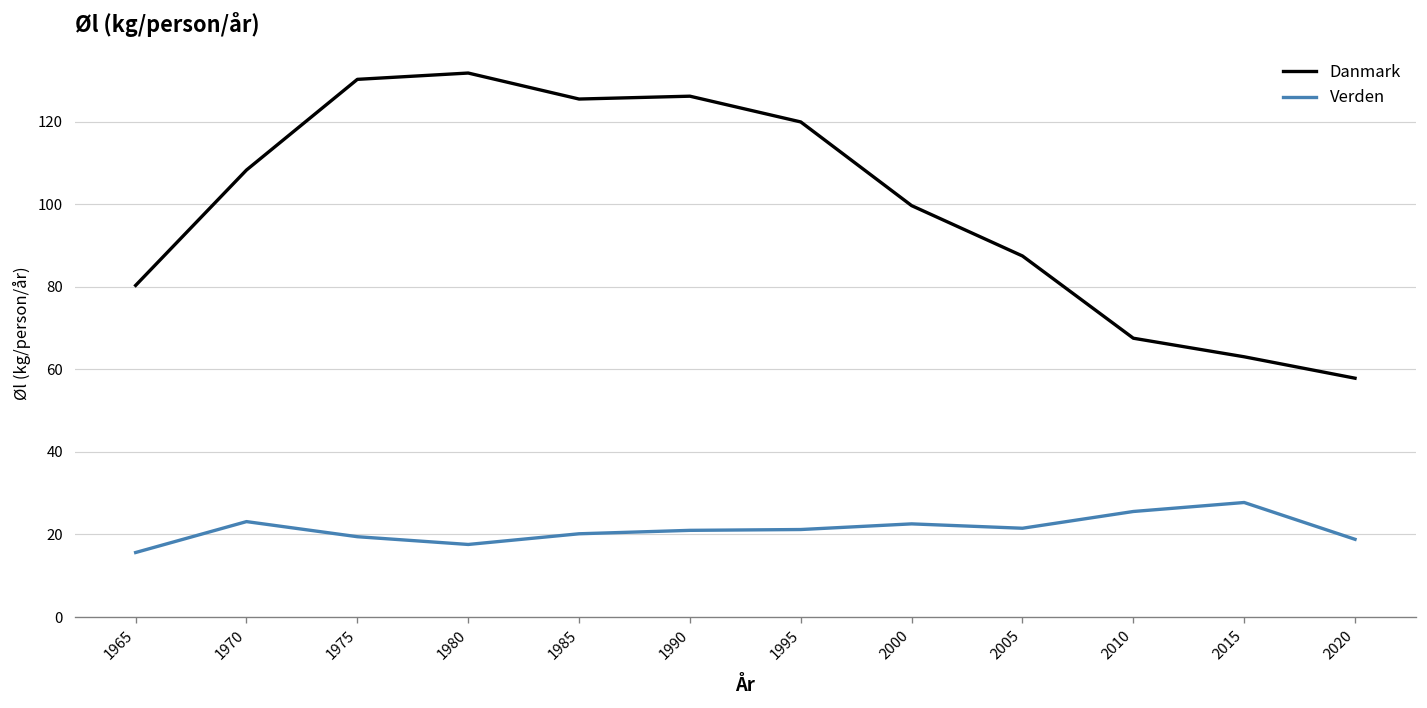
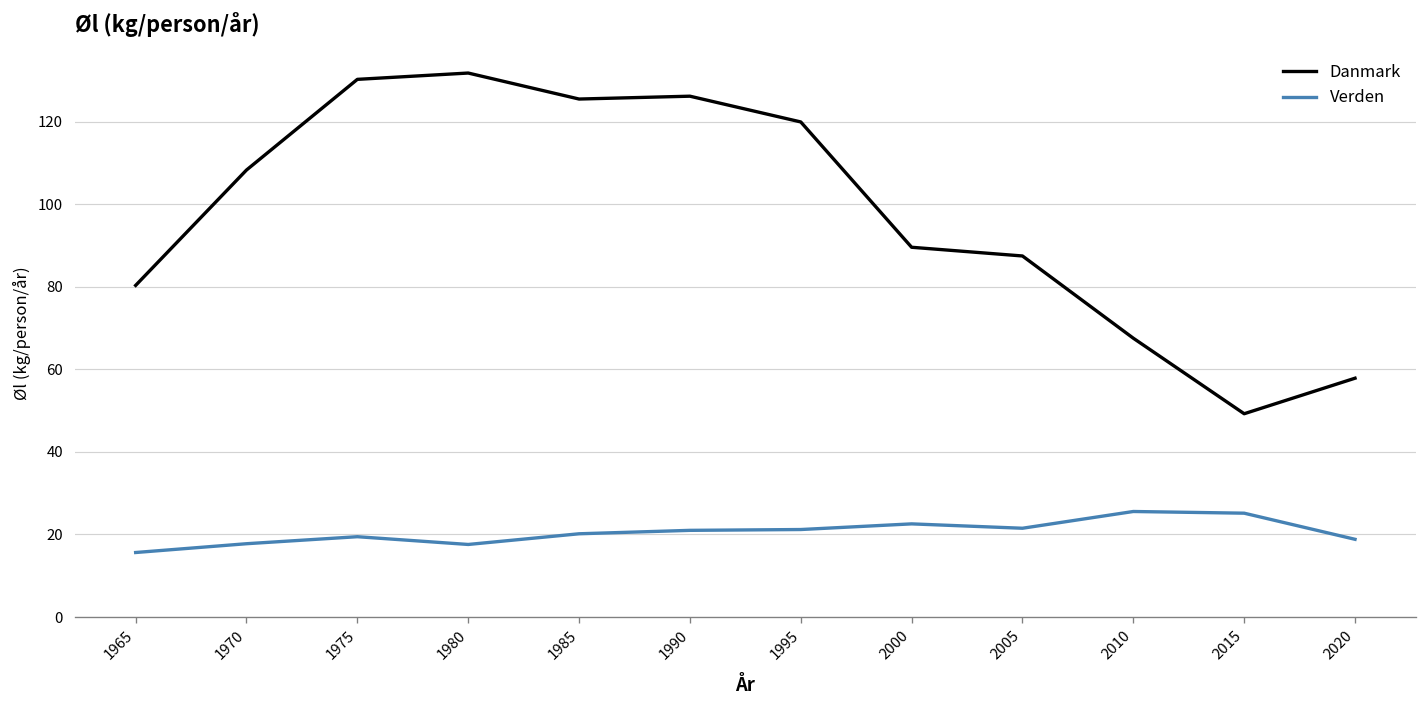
  {
    "Danmark": {
      "1965": 80,
      "1970": 108,
      "1975": 130,
      "1980": 132,
      "1985": 126,
      "1990": 126,
      "1995": 120,
-     "2000": 100,
+     "2000": 90,
      "2005": 87,
      "2010": 68,
-     "2015": 63,
+     "2015": 49,
      "2020": 58
    },
    "Verden": {
      "1965": 16,
-     "1970": 23,
+     "1970": 18,
      "1975": 19,
      "1980": 18,
      "1985": 20,
      "1990": 21,
      "1995": 21,
      "2000": 23,
      "2005": 22,
      "2010": 26,
-     "2015": 28,
+     "2015": 25,
      "2020": 19
    }
  }
